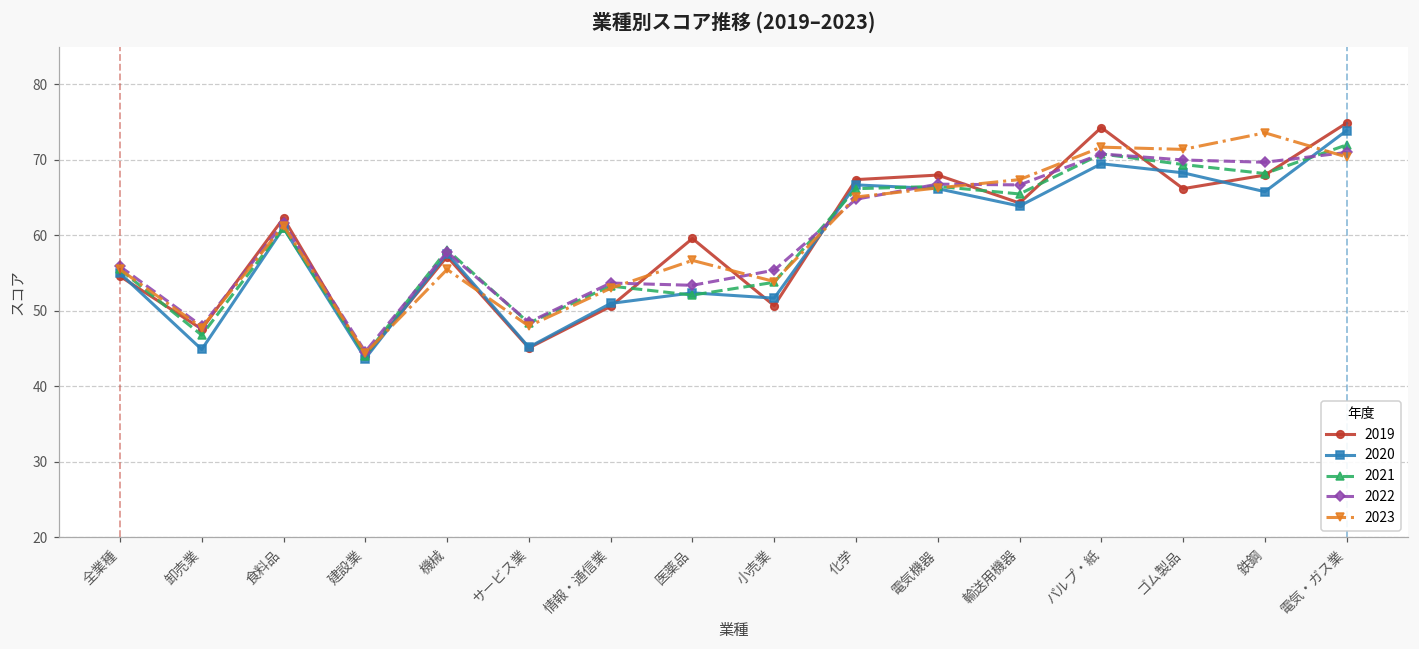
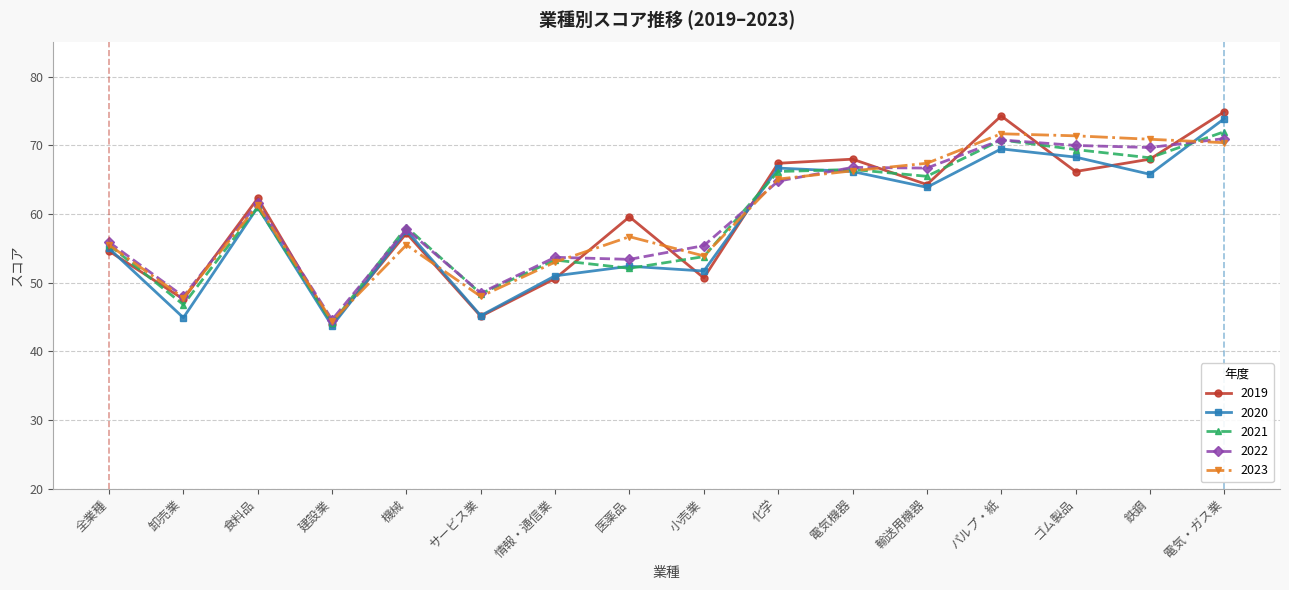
  {
    "2019": {
      "全業種": 55,
      "食料品": 62,
      "機械": 57,
      "情報・通信業": 51,
      "医薬品": 60,
      "小売業": 51,
      "化学": 67,
      "電気機器": 68,
      "輸送用機器": 64,
      "パルプ・紙": 74,
      "ゴム製品": 66,
      "電気・ガス業": 75
    },
    "2020": {
      "全業種": 55,
      "卸売業": 45,
      "情報・通信業": 51,
      "小売業": 52,
      "化学": 67,
      "輸送用機器": 64,
      "パルプ・紙": 70,
      "ゴム製品": 68,
      "鉄鋼": 66,
      "電気・ガス業": 74
    },
    "2021": {
      "卸売業": 47,
      "化学": 66,
      "輸送用機器": 66,
      "ゴム製品": 69,
      "電気・ガス業": 72
    },
    "2022": {
      "全業種": 56,
      "情報・通信業": 54,
      "医薬品": 53,
      "小売業": 55,
      "輸送用機器": 67,
      "ゴム製品": 70,
      "鉄鋼": 70,
      "電気・ガス業": 71
    },
    "2023": {
      "機械": 56,
      "サービス業": 48,
      "医薬品": 57,
      "輸送用機器": 67,
      "パルプ・紙": 72,
      "ゴム製品": 71,
-     "鉄鋼": 74,
+     "鉄鋼": 71,
      "電気・ガス業": 70
    }
  }
